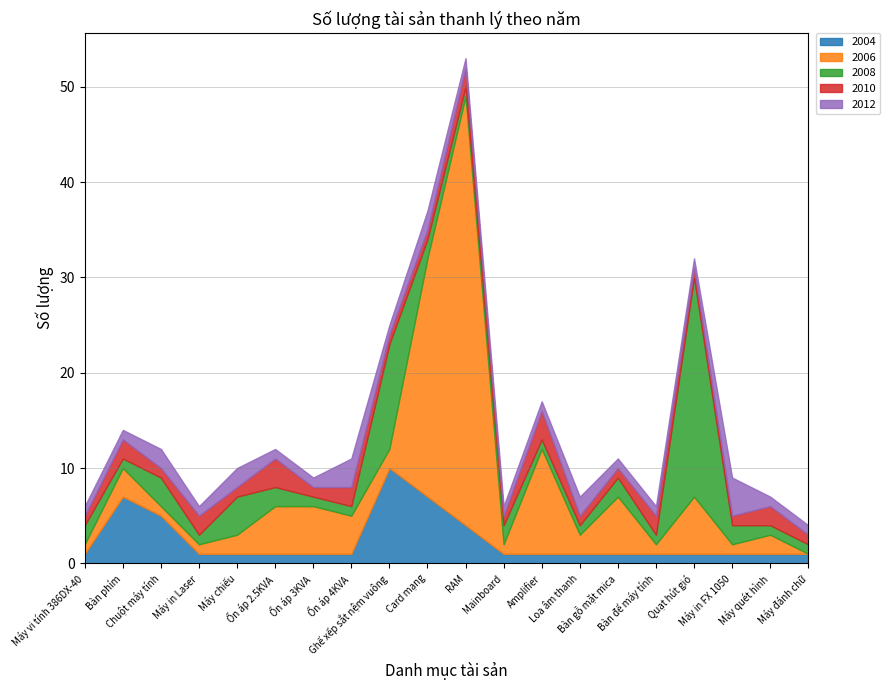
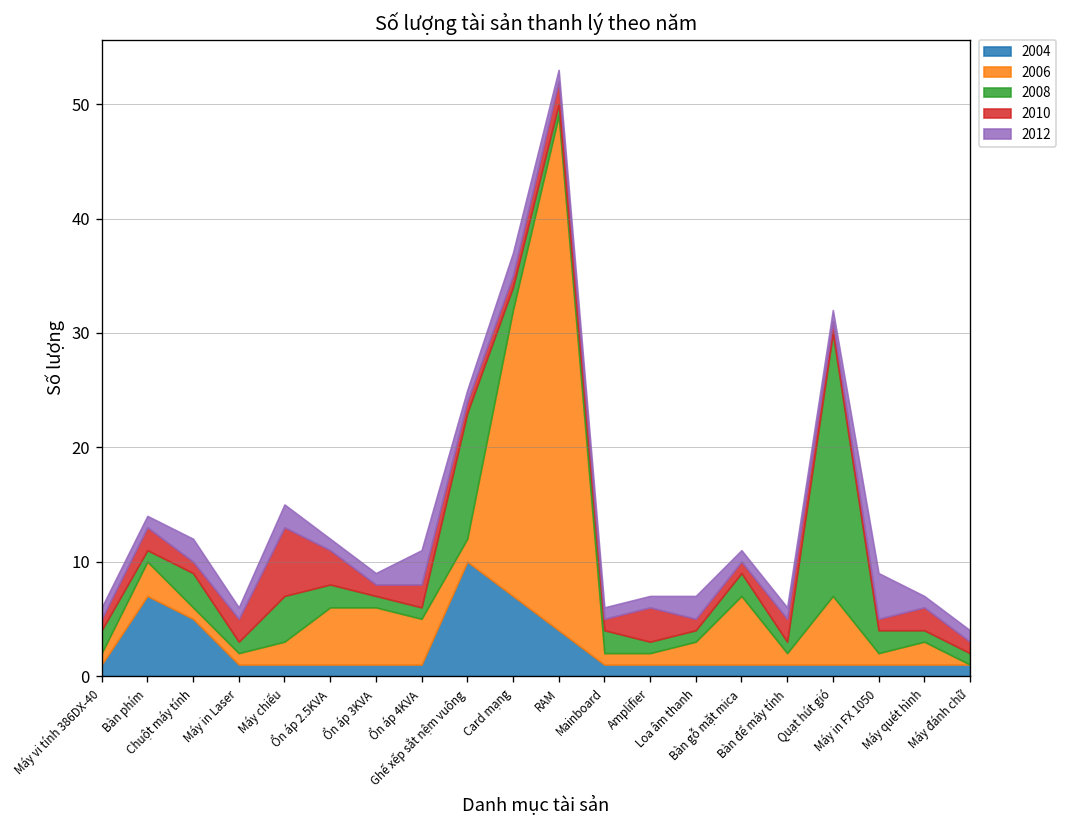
  {
    "2004": {
      "Máy vi tính 386DX-40": 1,
      "Bàn phím": 7,
      "Chuột máy tính": 5,
      "Máy in Laser": 1,
      "Máy chiếu": 1,
      "Ổn áp 2.5KVA": 1,
      "Ổn áp 3KVA": 1,
      "Ổn áp 4KVA": 1,
      "Ghế xếp sắt nệm vuông": 10,
      "Card mạng": 7,
      "RAM": 4,
      "Mainboard": 1,
      "Amplifier": 1,
      "Loa âm thanh": 1,
      "Bàn gỗ mặt mica": 1,
      "Bàn để máy tính": 1,
      "Quạt hút gió": 1,
      "Máy in FX 1050": 1,
      "Máy quét hình": 1
    },
    "2006": {
      "Máy vi tính 386DX-40": 1,
      "Bàn phím": 3,
      "Chuột máy tính": 1,
      "Máy in Laser": 1,
      "Máy chiếu": 2,
      "Ổn áp 2.5KVA": 5,
      "Ổn áp 3KVA": 5,
      "Ổn áp 4KVA": 4,
      "Ghế xếp sắt nệm vuông": 2,
      "Card mạng": 25,
      "RAM": 45,
      "Mainboard": 1,
-     "Amplifier": 11,
+     "Amplifier": 1,
      "Loa âm thanh": 2,
      "Bàn gỗ mặt mica": 6,
      "Bàn để máy tính": 1,
      "Quạt hút gió": 6,
      "Máy in FX 1050": 1,
      "Máy quét hình": 2
    },
    "2008": {
      "Máy vi tính 386DX-40": 2,
      "Bàn phím": 1,
      "Chuột máy tính": 3,
      "Máy in Laser": 1,
      "Máy chiếu": 4,
      "Ổn áp 2.5KVA": 2,
      "Ổn áp 3KVA": 1,
      "Ổn áp 4KVA": 1,
      "Ghế xếp sắt nệm vuông": 11,
      "Card mạng": 2,
      "RAM": 1,
      "Mainboard": 2,
      "Amplifier": 1,
      "Loa âm thanh": 1,
      "Bàn gỗ mặt mica": 2,
      "Bàn để máy tính": 1,
      "Quạt hút gió": 23,
      "Máy in FX 1050": 2,
      "Máy quét hình": 1,
      "Máy đánh chữ": 1
    },
    "2010": {
      "Máy vi tính 386DX-40": 1,
      "Bàn phím": 2,
      "Chuột máy tính": 1,
      "Máy in Laser": 2,
-     "Máy chiếu": 1,
+     "Máy chiếu": 6,
      "Ổn áp 2.5KVA": 3,
      "Ổn áp 3KVA": 1,
      "Ổn áp 4KVA": 2,
      "Ghế xếp sắt nệm vuông": 1,
      "Card mạng": 1,
      "RAM": 2,
      "Mainboard": 1,
      "Amplifier": 3,
      "Loa âm thanh": 1,
      "Bàn gỗ mặt mica": 1,
      "Bàn để máy tính": 2,
      "Quạt hút gió": 1,
      "Máy in FX 1050": 1,
      "Máy quét hình": 2,
      "Máy đánh chữ": 1
    },
    "2012": {
      "Máy vi tính 386DX-40": 1,
      "Bàn phím": 1,
      "Chuột máy tính": 2,
      "Máy in Laser": 1,
      "Máy chiếu": 2,
      "Ổn áp 2.5KVA": 1,
      "Ổn áp 3KVA": 1,
      "Ổn áp 4KVA": 3,
      "Ghế xếp sắt nệm vuông": 1,
      "Card mạng": 2,
      "RAM": 1,
      "Mainboard": 1,
      "Amplifier": 1,
      "Loa âm thanh": 2,
      "Bàn gỗ mặt mica": 1,
      "Bàn để máy tính": 1,
      "Quạt hút gió": 1,
      "Máy in FX 1050": 4,
      "Máy quét hình": 1,
      "Máy đánh chữ": 1
    }
  }
